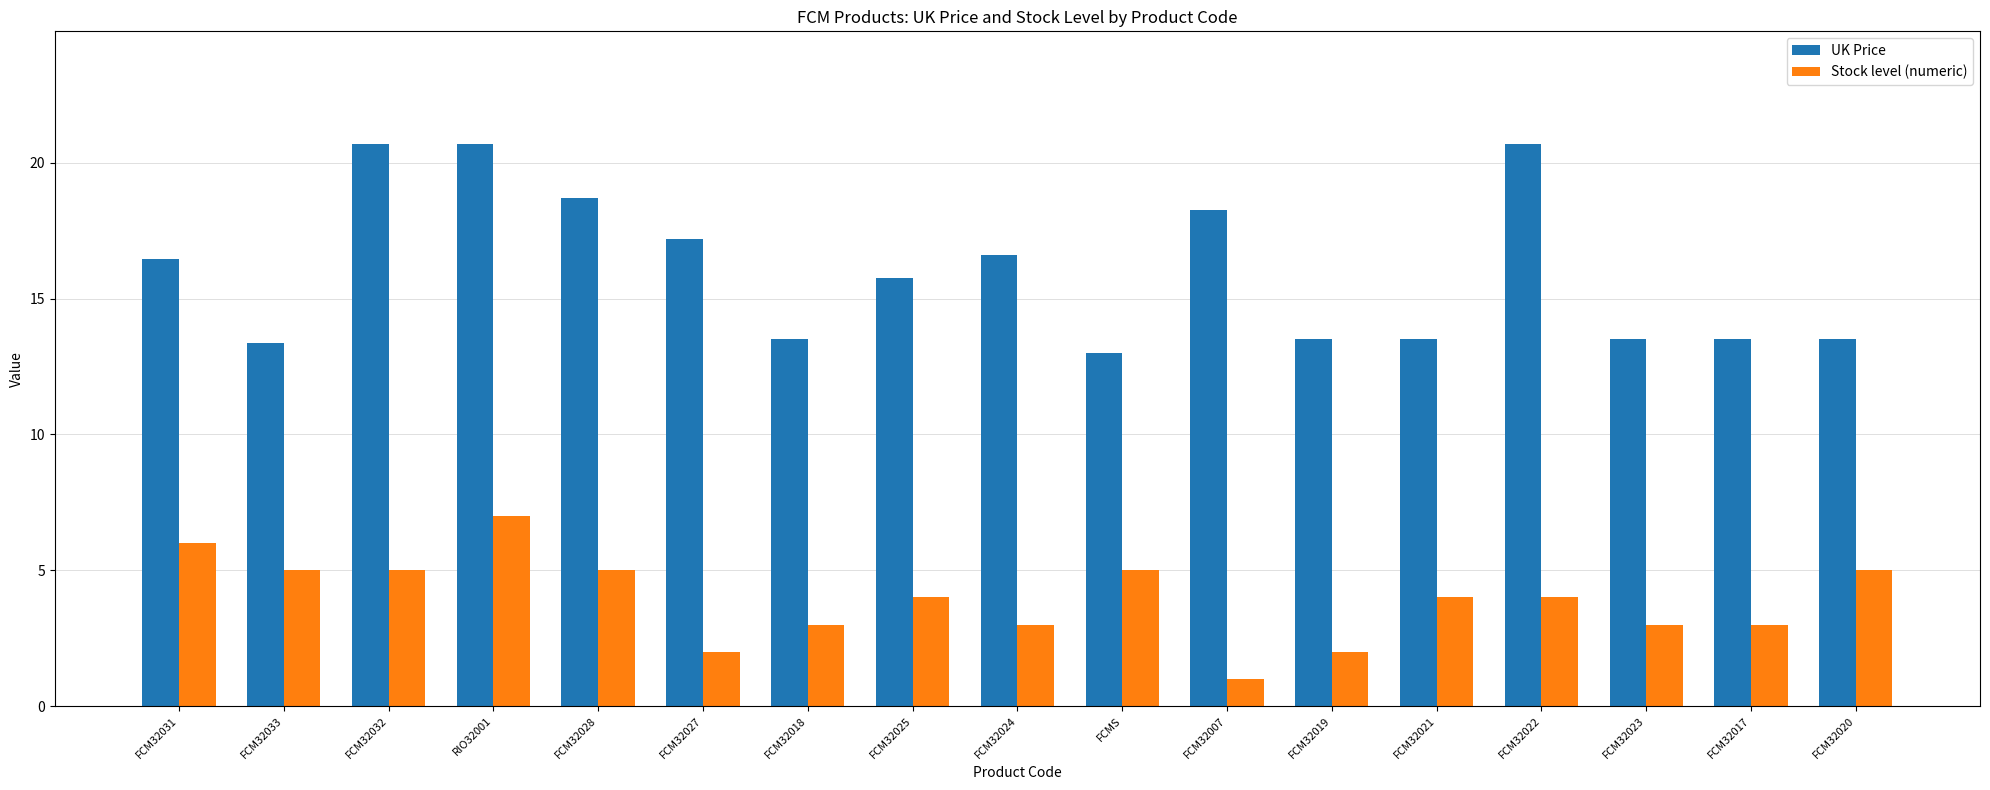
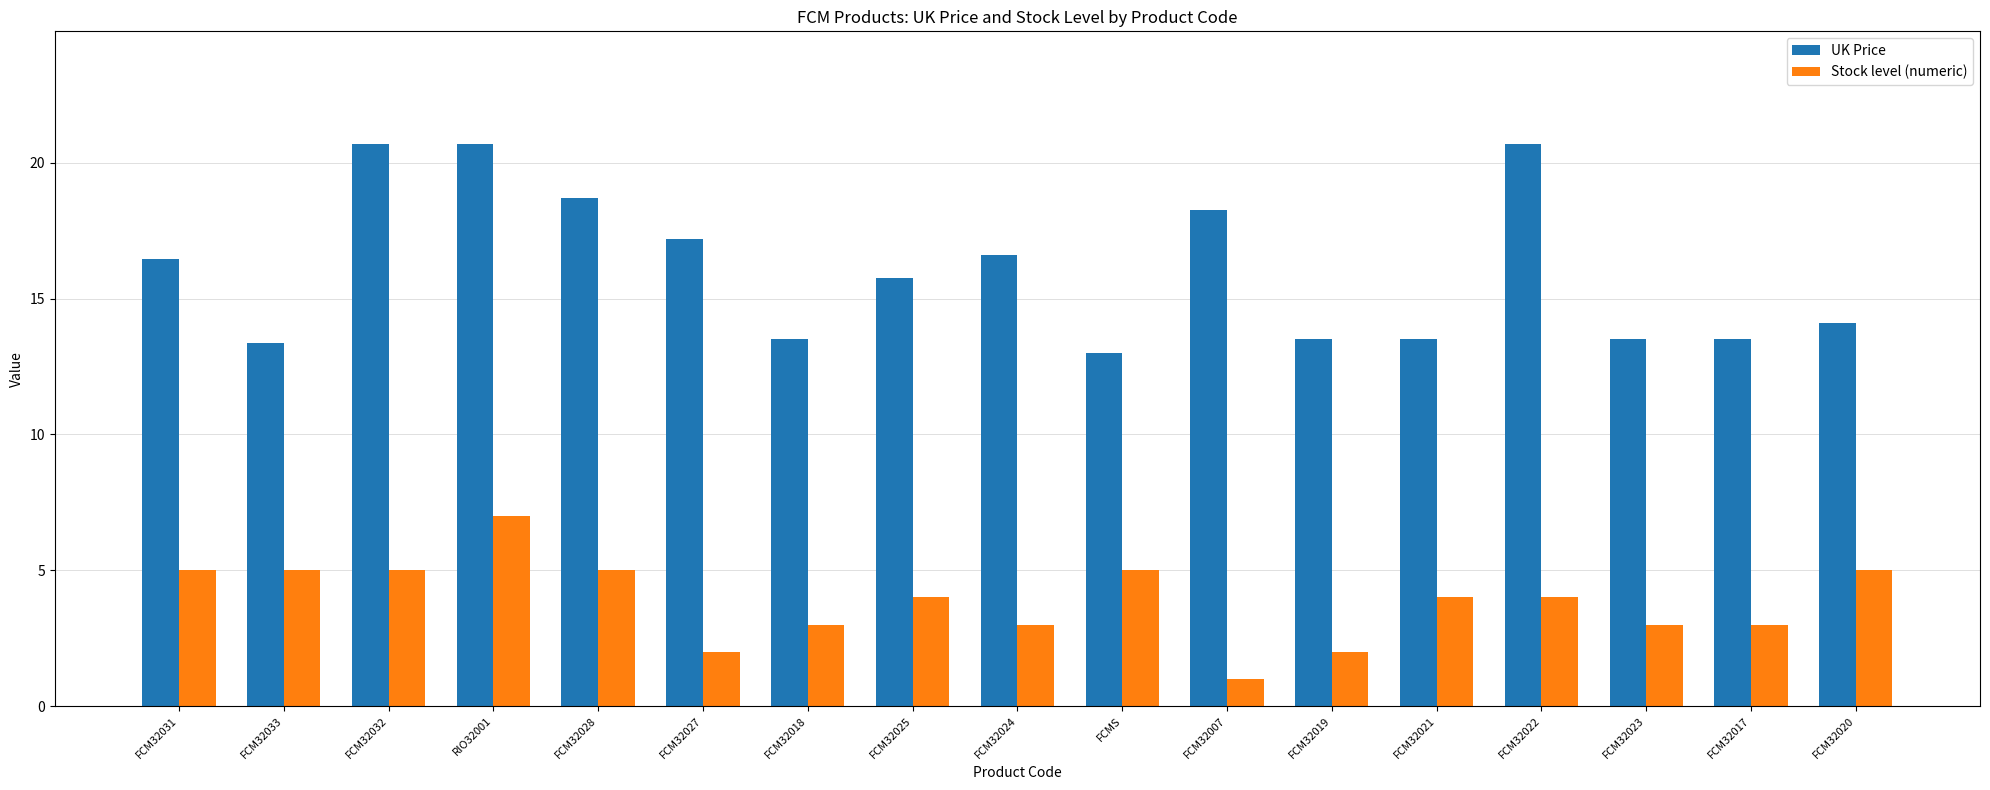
  {
    "UK Price": {
      "FCM32031": 16.5,
      "FCM32033": 13.4,
      "FCM32032": 20.7,
      "RIO32001": 20.7,
      "FCM32028": 18.7,
      "FCM32027": 17.2,
      "FCM32018": 13.5,
      "FCM32025": 15.8,
      "FCM32024": 16.6,
      "FCMS": 13.0,
      "FCM32007": 18.3,
      "FCM32019": 13.5,
      "FCM32021": 13.5,
      "FCM32022": 20.7,
      "FCM32023": 13.5,
      "FCM32017": 13.5,
-     "FCM32020": 13.5
+     "FCM32020": 14.1
    },
    "Stock level (numeric)": {
-     "FCM32031": 6,
+     "FCM32031": 5,
      "FCM32033": 5,
      "FCM32032": 5,
      "RIO32001": 7,
      "FCM32028": 5,
      "FCM32027": 2,
      "FCM32018": 3,
      "FCM32025": 4,
      "FCM32024": 3,
      "FCMS": 5,
      "FCM32007": 1,
      "FCM32019": 2,
      "FCM32021": 4,
      "FCM32022": 4,
      "FCM32023": 3,
      "FCM32017": 3,
      "FCM32020": 5
    }
  }
